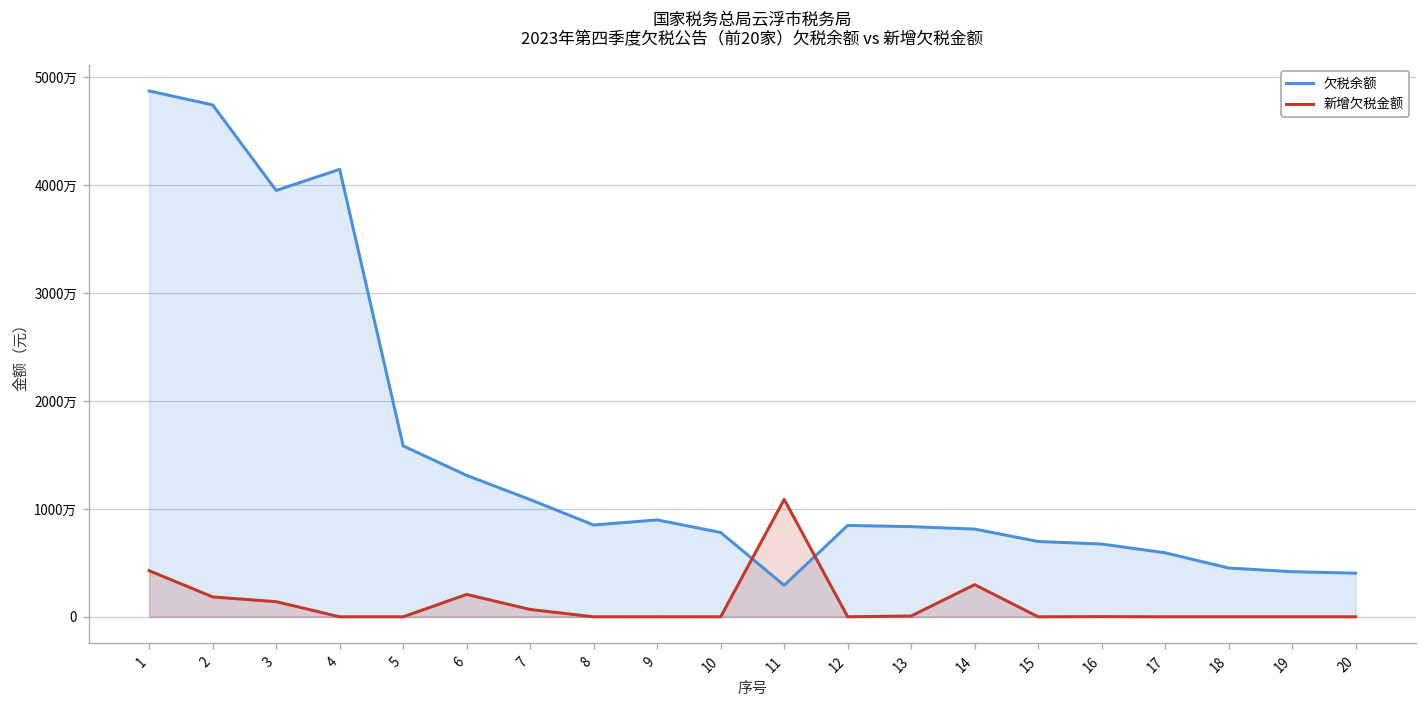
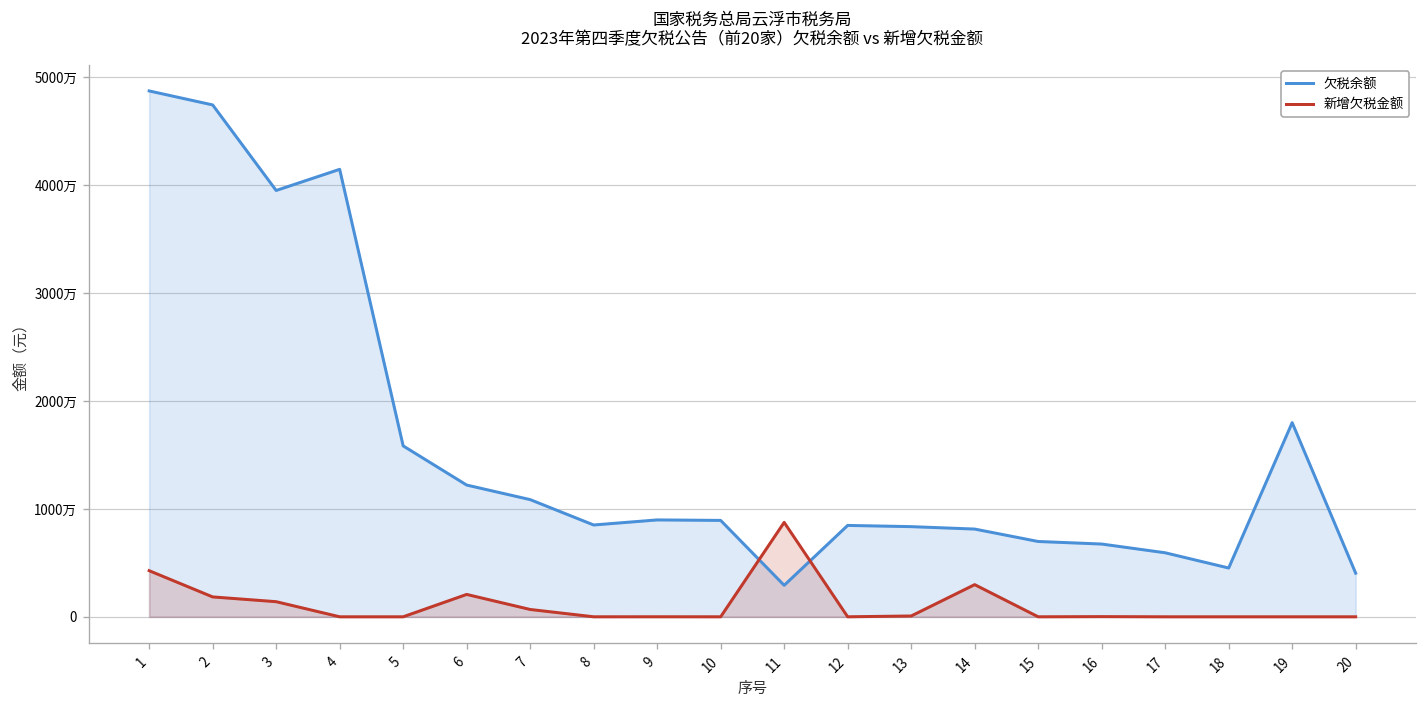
  {
    "欠税余额": {
      "1": "4900万",
      "2": "4700万",
      "3": "4000万",
      "4": "4100万",
      "5": "1600万",
-     "6": "1300万",
+     "6": "1200万",
      "7": "1100万",
      "8": "900万",
      "9": "900万",
-     "10": "800万",
+     "10": "900万",
      "11": "300万",
      "12": "800万",
      "13": "800万",
      "14": "800万",
      "15": "700万",
      "16": "700万",
      "17": "600万",
      "18": "500万",
-     "19": "400万",
+     "19": "1800万",
      "20": "400万"
    },
    "新增欠税金额": {
      "1": "400万",
      "2": "200万",
      "3": "100万",
      "4": "0万",
      "5": "0万",
      "6": "200万",
      "7": "100万",
      "8": "0万",
      "9": "0万",
      "10": "0万",
-     "11": "1100万",
+     "11": "900万",
      "12": "0万",
      "13": "0万",
      "14": "300万",
      "15": "0万",
      "16": "0万",
      "17": "0万",
      "18": "0万",
      "19": "0万",
      "20": "0万"
    }
  }
